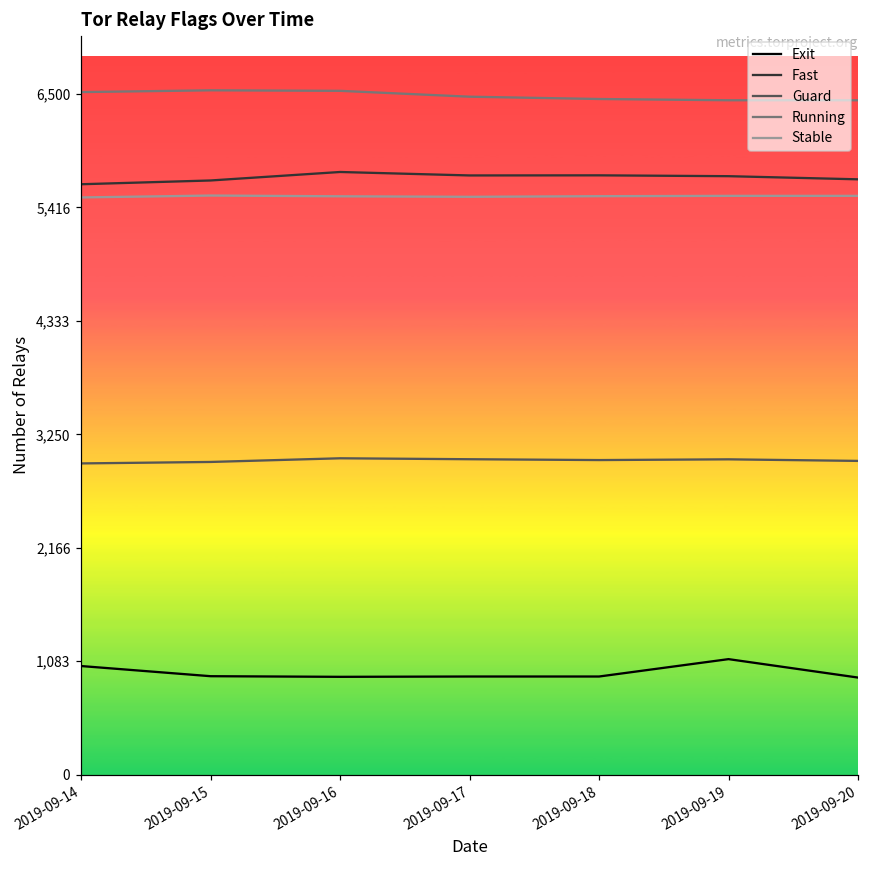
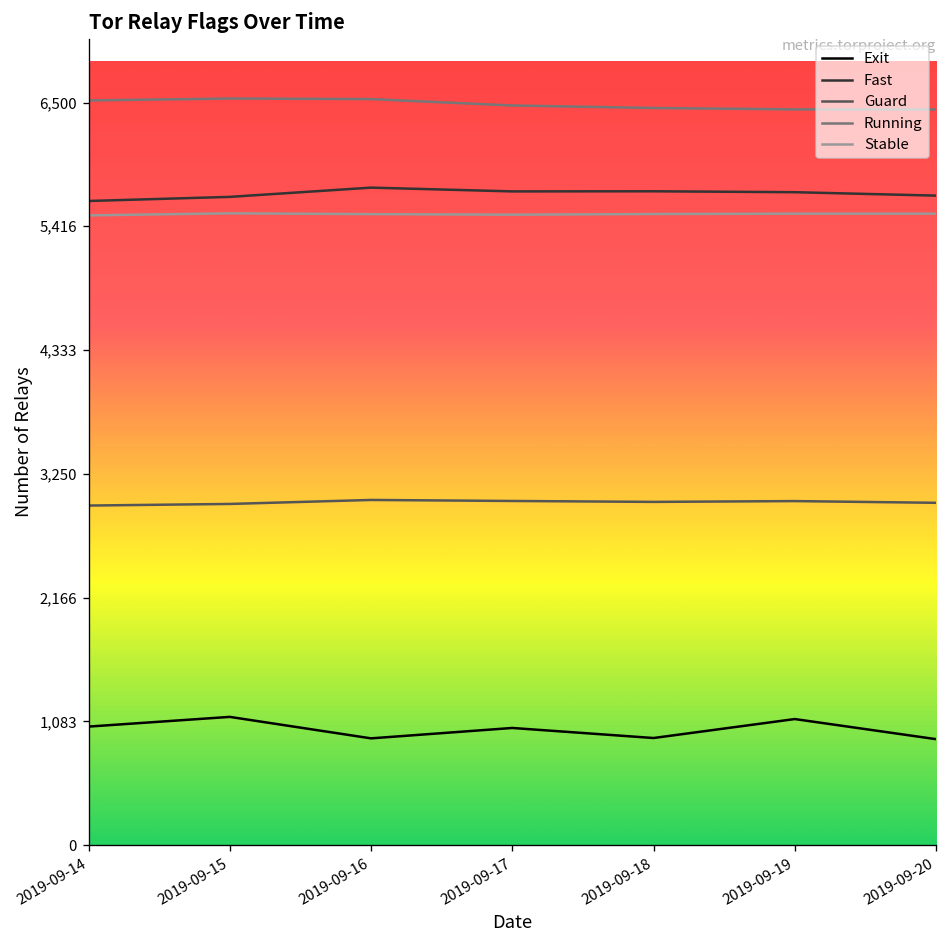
  {
    "Exit": {
      "2019-09-14": "1,000",
-     "2019-09-15": "900",
+     "2019-09-15": "1,100",
      "2019-09-16": "900",
-     "2019-09-17": "900",
+     "2019-09-17": "1,000",
      "2019-09-18": "900",
      "2019-09-19": "1,100",
      "2019-09-20": "900"
    }
  }
